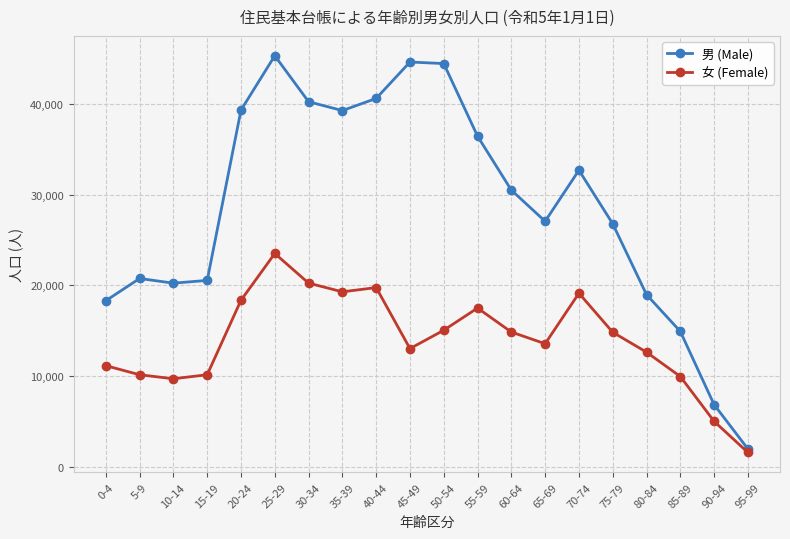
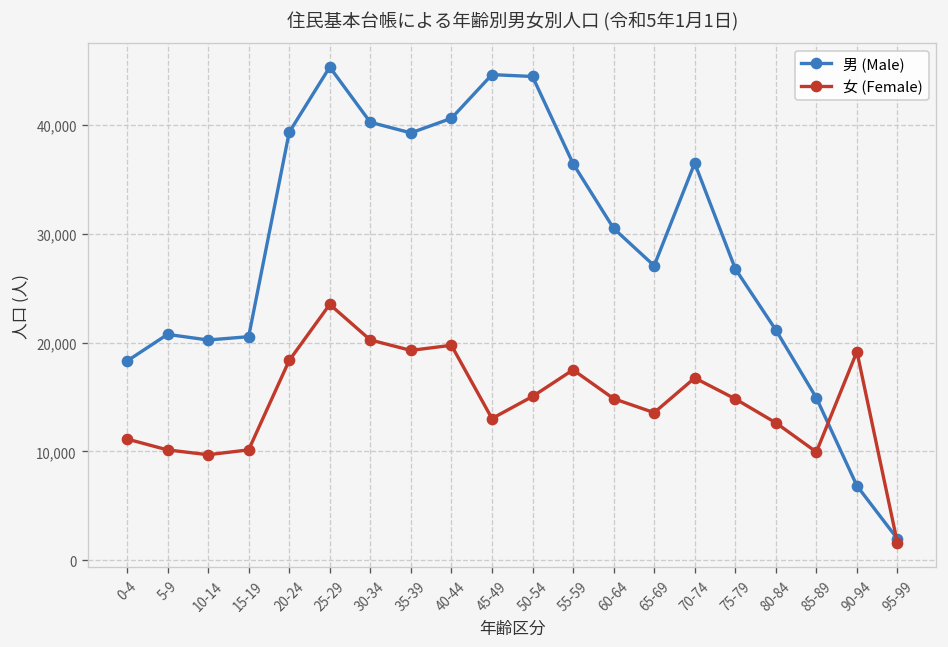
  {
    "男 (Male)": {
      "0-4": "18,000",
      "5-9": "21,000",
      "10-14": "20,000",
      "15-19": "21,000",
      "20-24": "39,000",
      "25-29": "45,000",
      "30-34": "40,000",
      "35-39": "39,000",
      "40-44": "41,000",
      "45-49": "45,000",
      "50-54": "44,000",
      "55-59": "36,000",
      "60-64": "30,000",
      "65-69": "27,000",
-     "70-74": "33,000",
+     "70-74": "36,000",
      "75-79": "27,000",
-     "80-84": "19,000",
+     "80-84": "21,000",
      "85-89": "15,000",
      "90-94": "7,000",
      "95-99": "2,000"
    },
    "女 (Female)": {
      "0-4": "11,000",
      "5-9": "10,000",
      "10-14": "10,000",
      "15-19": "10,000",
      "20-24": "18,000",
      "25-29": "24,000",
      "30-34": "20,000",
      "35-39": "19,000",
      "40-44": "20,000",
      "45-49": "13,000",
      "50-54": "15,000",
      "55-59": "17,000",
      "60-64": "15,000",
      "65-69": "14,000",
-     "70-74": "19,000",
+     "70-74": "17,000",
      "75-79": "15,000",
      "80-84": "13,000",
      "85-89": "10,000",
-     "90-94": "5,000",
+     "90-94": "19,000",
      "95-99": "2,000"
    }
  }
